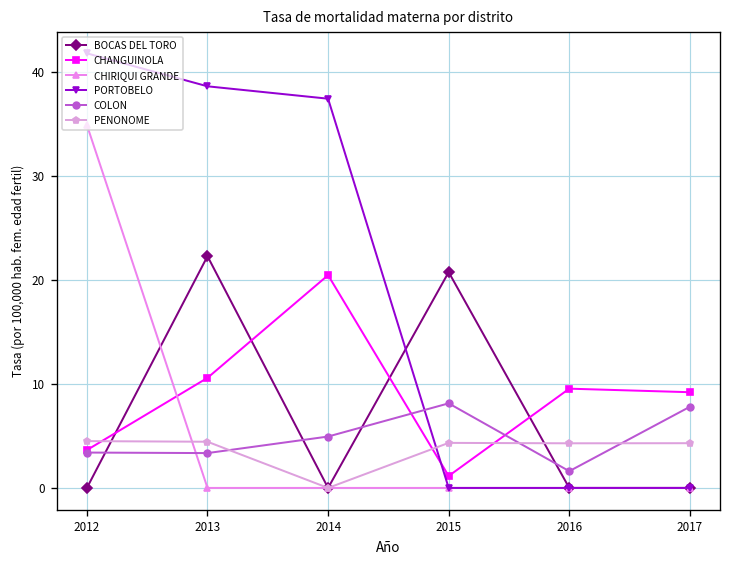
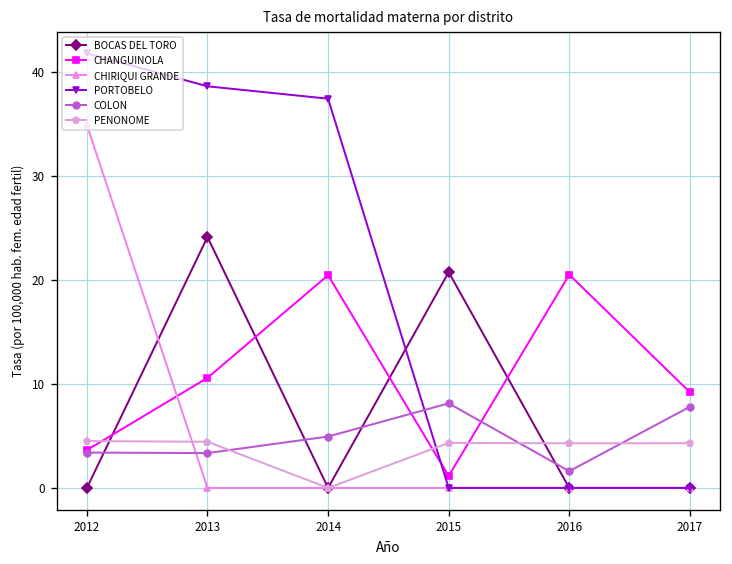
  {
    "BOCAS DEL TORO": {
      "2012": 0,
-     "2013": 22,
+     "2013": 24,
      "2015": 21
    },
    "CHANGUINOLA": {
      "2013": 11,
      "2014": 20,
      "2015": 1,
-     "2016": 10,
+     "2016": 21,
      "2017": 9
    },
    "PORTOBELO": {
      "2013": 39,
      "2014": 37
    },
    "COLON": {
      "2013": 3,
      "2014": 5,
      "2015": 8,
      "2016": 2,
      "2017": 8
    }
  }
